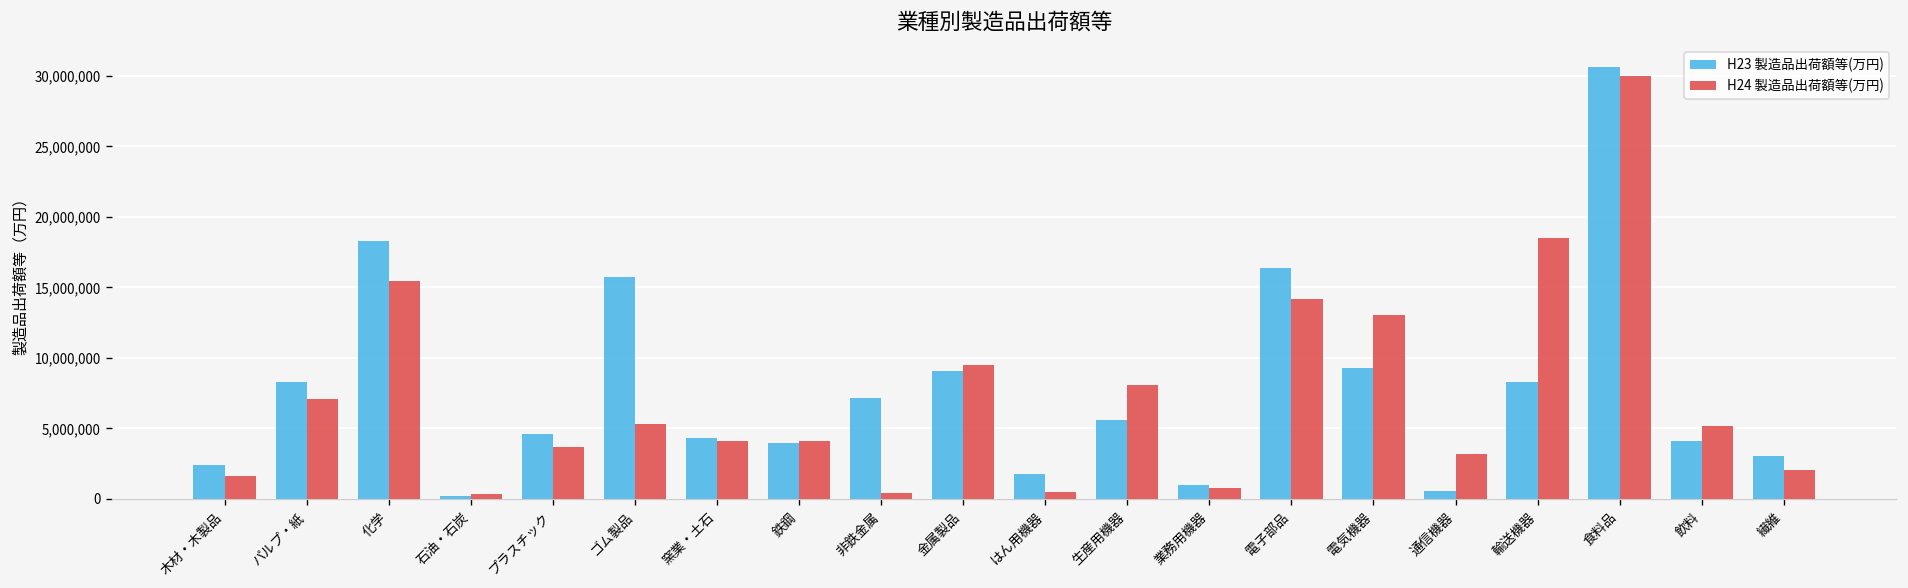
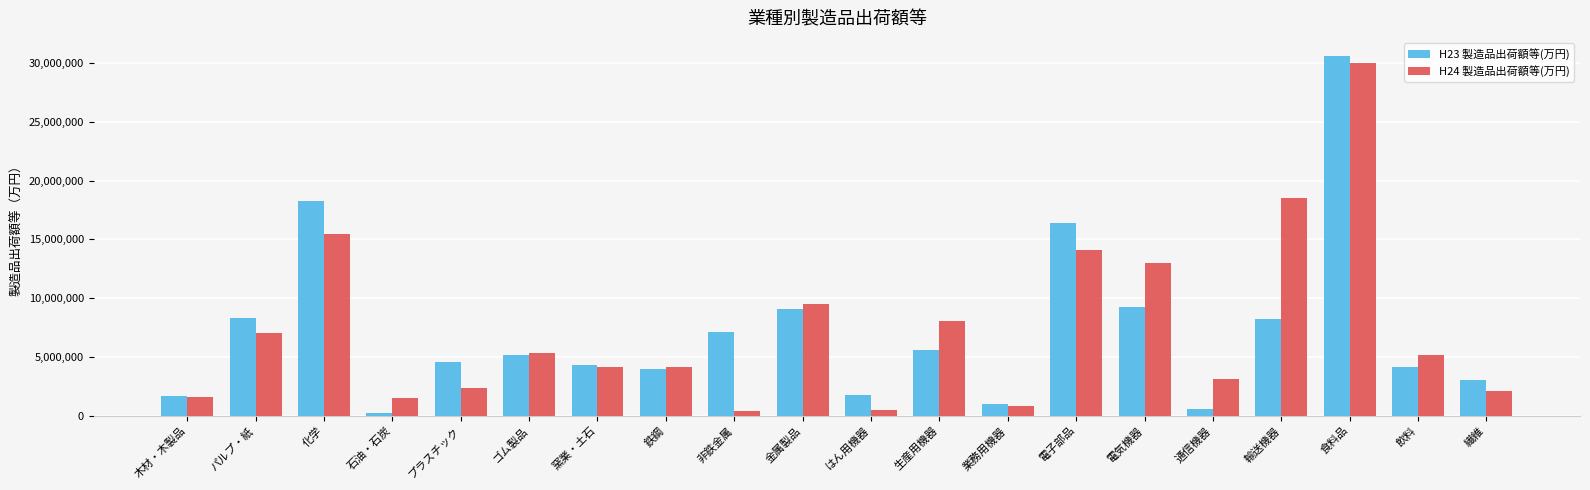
  {
    "H23 製造品出荷額等(万円)": {
-     "木材・木製品": "2,400,000",
+     "木材・木製品": "1,600,000",
      "パルプ・紙": "8,300,000",
      "化学": "18,300,000",
      "石油・石炭": "200,000",
      "プラスチック": "4,600,000",
-     "ゴム製品": "15,700,000",
+     "ゴム製品": "5,200,000",
      "窯業・土石": "4,300,000",
      "鉄鋼": "4,000,000",
      "非鉄金属": "7,200,000",
      "金属製品": "9,100,000",
      "はん用機器": "1,700,000",
      "生産用機器": "5,600,000",
      "業務用機器": "1,000,000",
      "電子部品": "16,400,000",
      "電気機器": "9,300,000",
      "通信機器": "600,000",
      "輸送機器": "8,300,000",
      "食料品": "30,600,000",
      "飲料": "4,100,000",
      "繊維": "3,100,000"
    },
    "H24 製造品出荷額等(万円)": {
      "木材・木製品": "1,600,000",
      "パルプ・紙": "7,100,000",
      "化学": "15,500,000",
-     "石油・石炭": "400,000",
-     "プラスチック": "3,600,000",
+     "石油・石炭": "1,500,000",
+     "プラスチック": "2,400,000",
      "ゴム製品": "5,300,000",
      "窯業・土石": "4,100,000",
      "鉄鋼": "4,100,000",
      "非鉄金属": "400,000",
      "金属製品": "9,500,000",
      "はん用機器": "500,000",
      "生産用機器": "8,100,000",
      "業務用機器": "800,000",
      "電子部品": "14,100,000",
      "電気機器": "13,000,000",
      "通信機器": "3,100,000",
      "輸送機器": "18,500,000",
      "食料品": "30,000,000",
      "飲料": "5,200,000",
      "繊維": "2,100,000"
    }
  }
